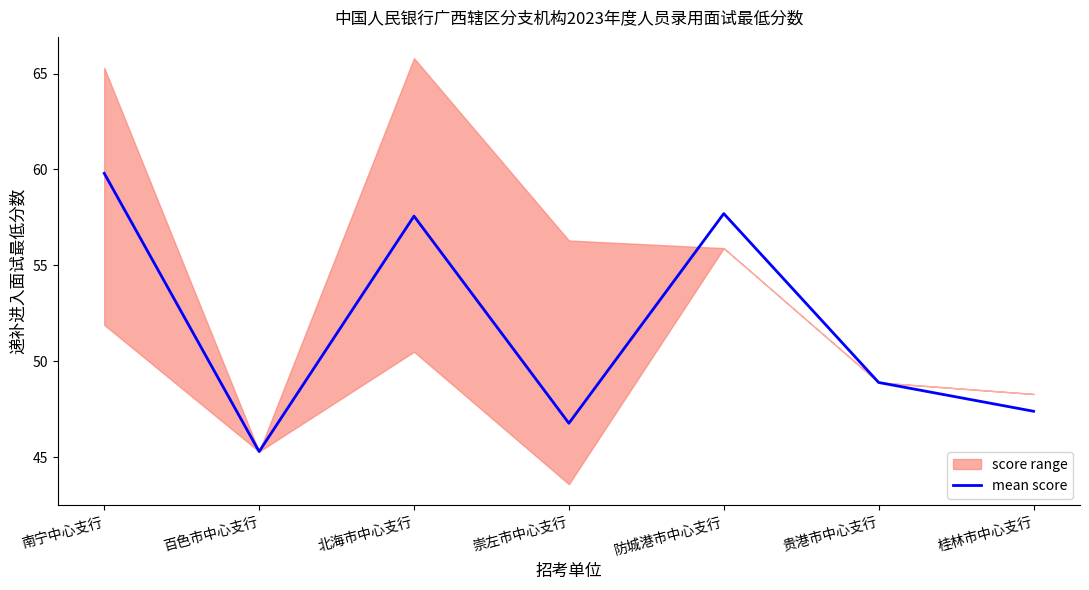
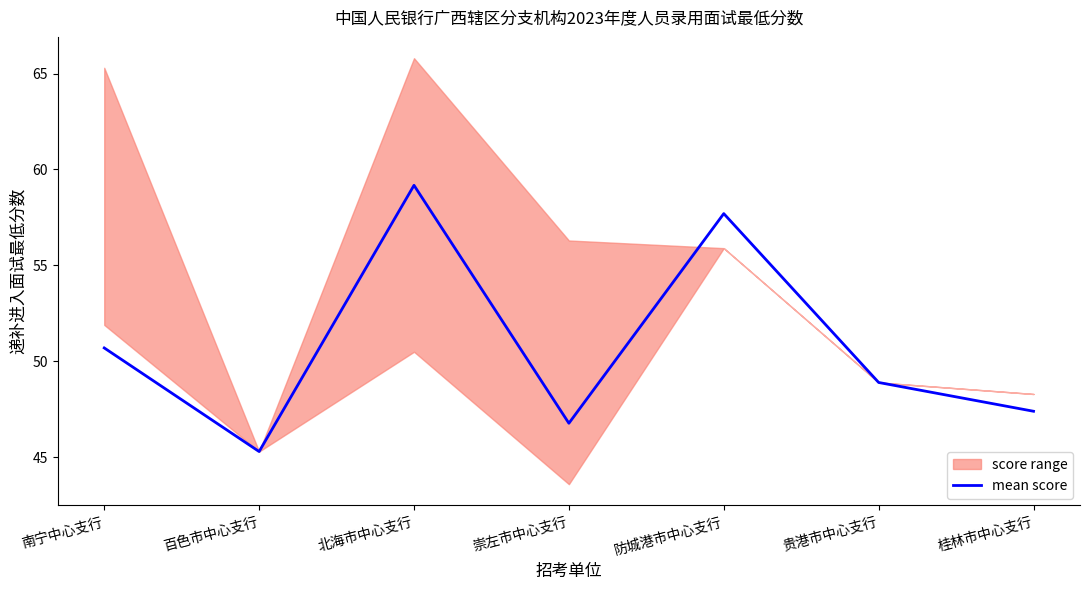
  {
    "mean score": {
-     "南宁中心支行": 59.8,
-     "北海市中心支行": 57.6,
+     "南宁中心支行": 50.7,
+     "北海市中心支行": 59.2,
      "崇左市中心支行": 46.8,
      "防城港市中心支行": 57.7,
      "桂林市中心支行": 47.4
    }
  }
